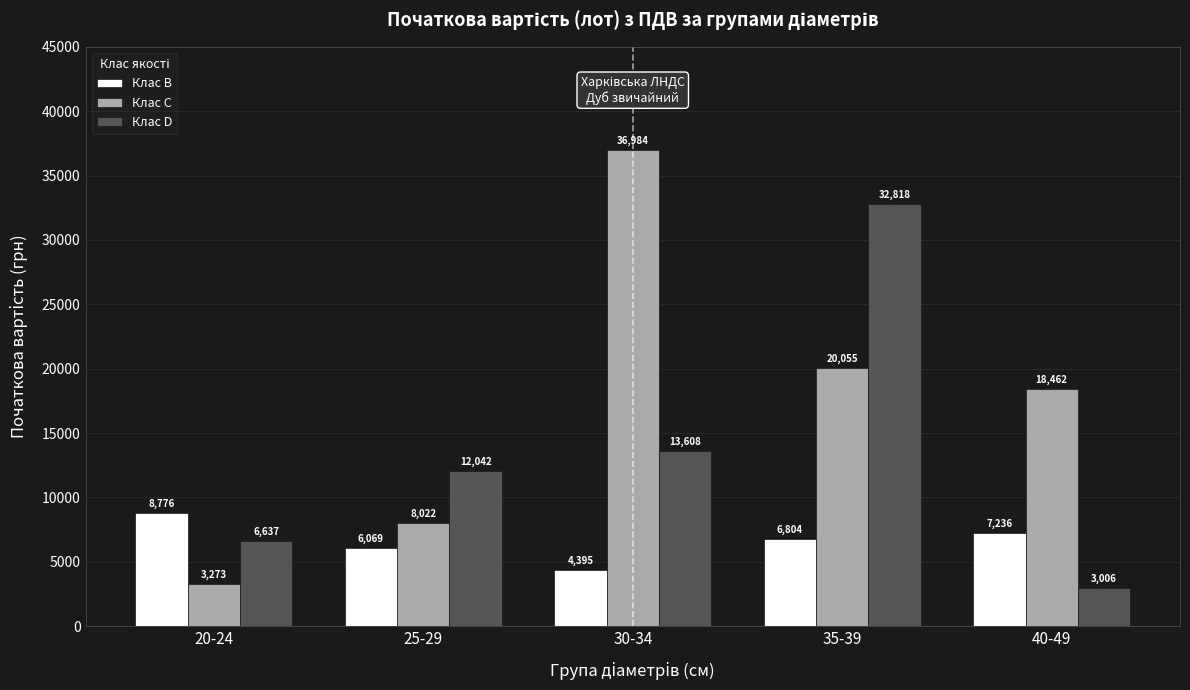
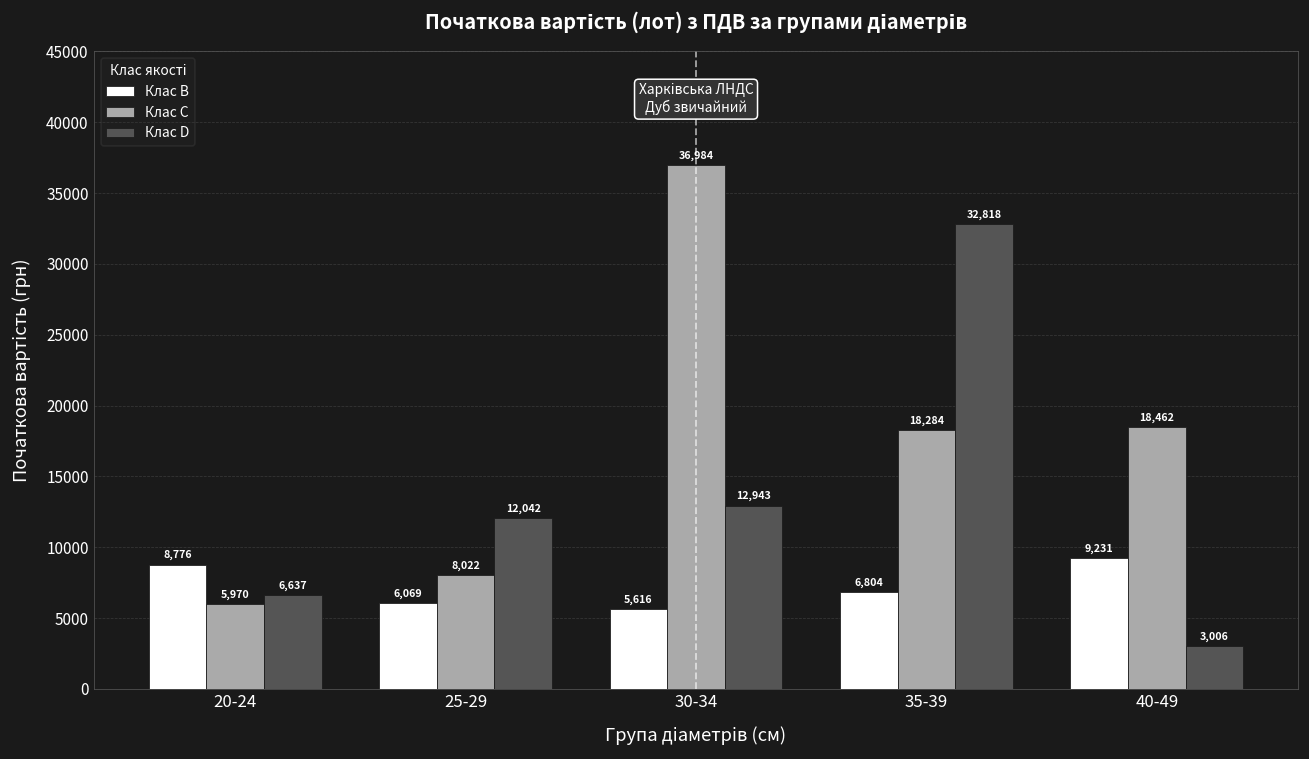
  {
    "Клас B": {
      "20-24": "8,776",
      "25-29": "6,069",
-     "30-34": "4,395",
+     "30-34": "5,616",
      "35-39": "6,804",
-     "40-49": "7,236"
+     "40-49": "9,231"
    },
    "Клас C": {
-     "20-24": "3,273",
+     "20-24": "5,970",
      "25-29": "8,022",
      "30-34": "36,984",
-     "35-39": "20,055",
+     "35-39": "18,284",
      "40-49": "18,462"
    },
    "Клас D": {
      "20-24": "6,637",
      "25-29": "12,042",
-     "30-34": "13,608",
+     "30-34": "12,943",
      "35-39": "32,818",
      "40-49": "3,006"
    }
  }
